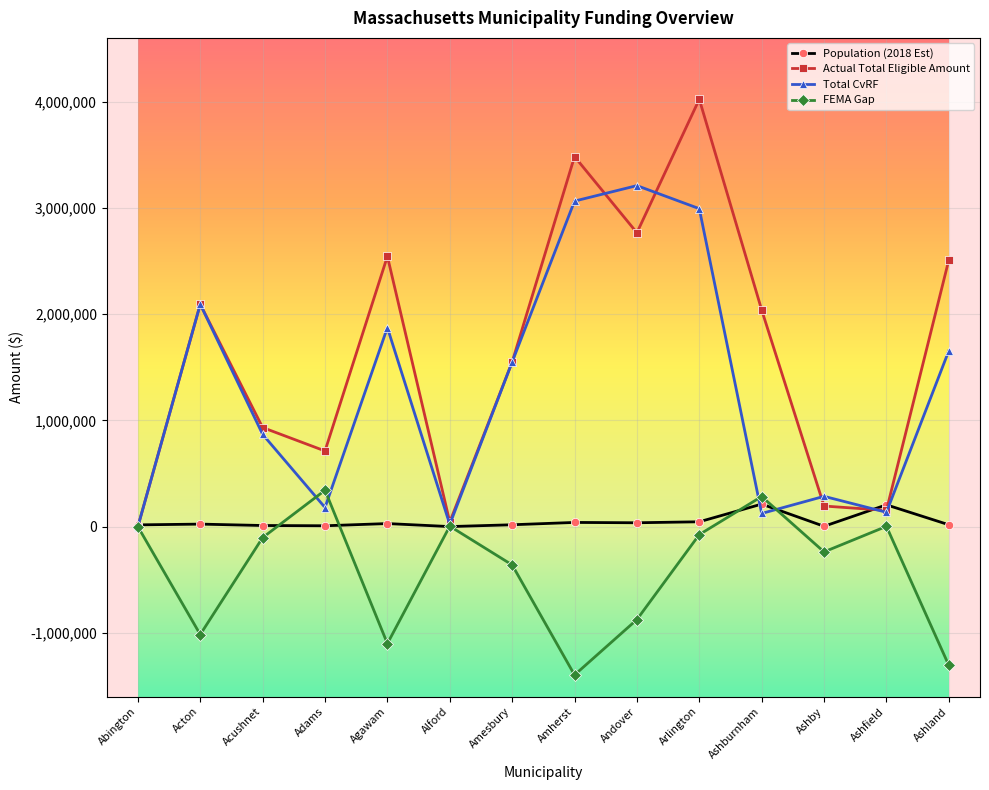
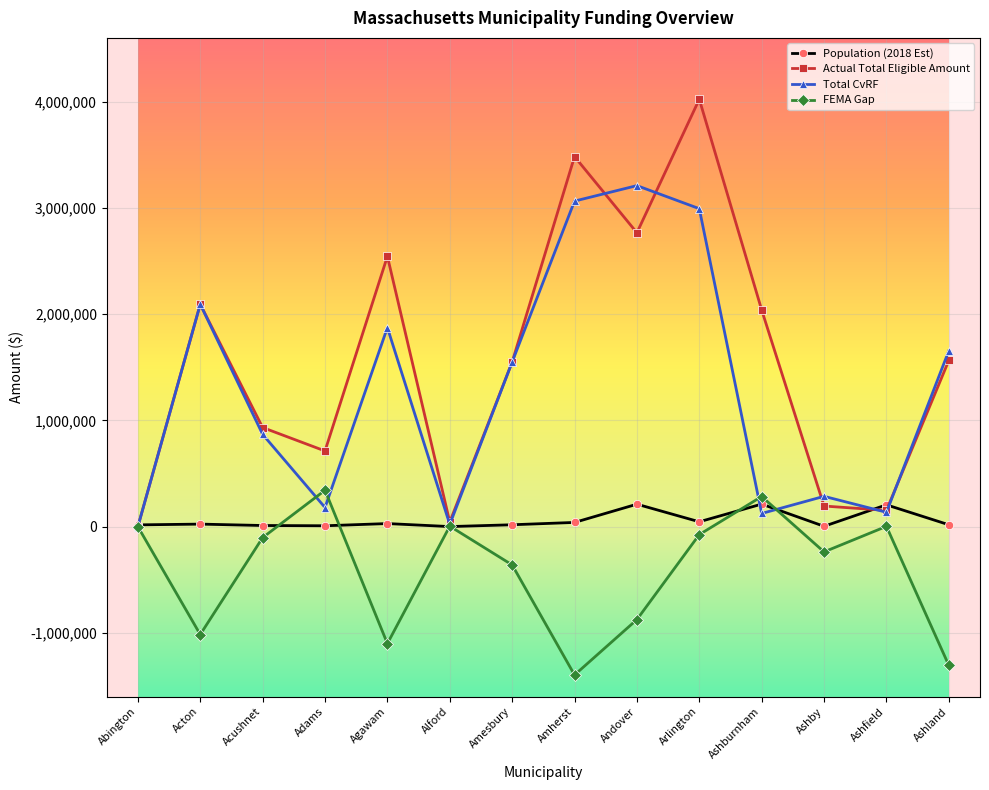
  {
    "Population (2018 Est)": {
      "Acton": "20,000",
      "Acushnet": "10,000",
      "Adams": "10,000",
      "Agawam": "30,000",
      "Amesbury": "20,000",
      "Amherst": "40,000",
-     "Andover": "40,000",
+     "Andover": "210,000",
      "Arlington": "50,000",
      "Ashburnham": "210,000",
      "Ashby": "0",
      "Ashfield": "210,000",
      "Ashland": "20,000"
    },
    "Actual Total Eligible Amount": {
      "Acushnet": "930,000",
      "Adams": "710,000",
      "Agawam": "2,540,000",
      "Amherst": "3,480,000",
      "Andover": "2,770,000",
      "Arlington": "4,020,000",
      "Ashburnham": "2,040,000",
      "Ashby": "190,000",
-     "Ashland": "2,510,000"
+     "Ashland": "1,560,000"
    },
    "Total CvRF": {
      "Acushnet": "870,000",
      "Adams": "180,000",
      "Agawam": "1,870,000",
      "Amherst": "3,060,000",
      "Andover": "3,210,000",
      "Arlington": "2,990,000",
      "Ashburnham": "120,000",
      "Ashby": "290,000",
      "Ashland": "1,660,000"
    },
    "FEMA Gap": {
      "Acton": "-1,020,000",
      "Acushnet": "-100,000",
      "Adams": "340,000",
      "Agawam": "-1,100,000",
      "Amesbury": "-360,000",
      "Amherst": "-1,400,000",
      "Andover": "-870,000",
      "Arlington": "-70,000",
      "Ashburnham": "280,000",
      "Ashby": "-240,000",
      "Ashfield": "0",
      "Ashland": "-1,310,000"
    }
  }
